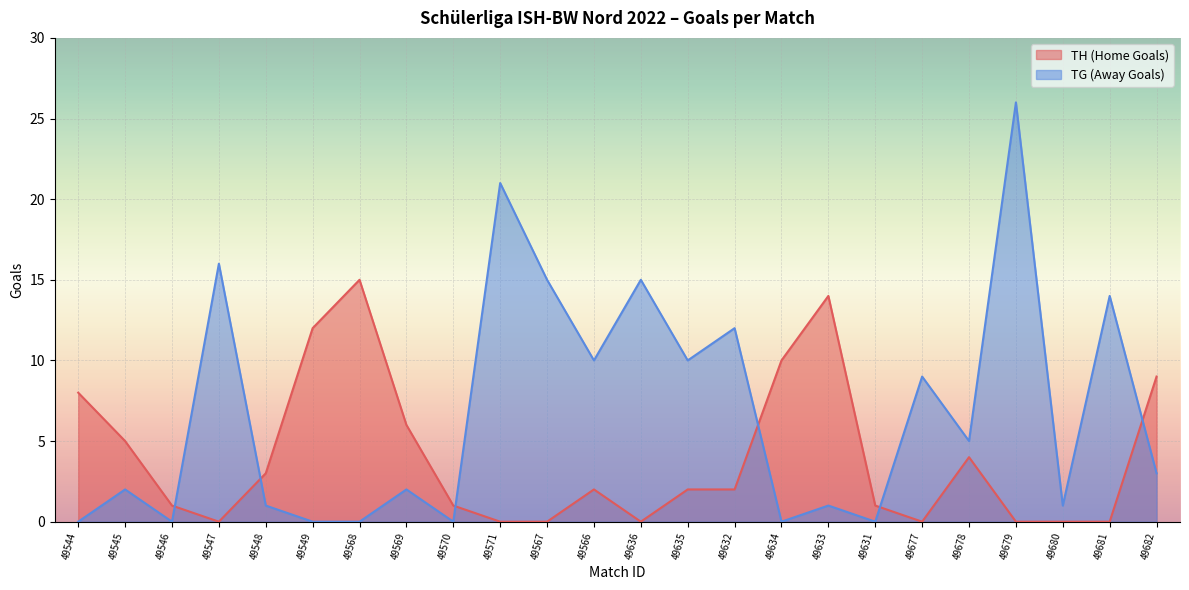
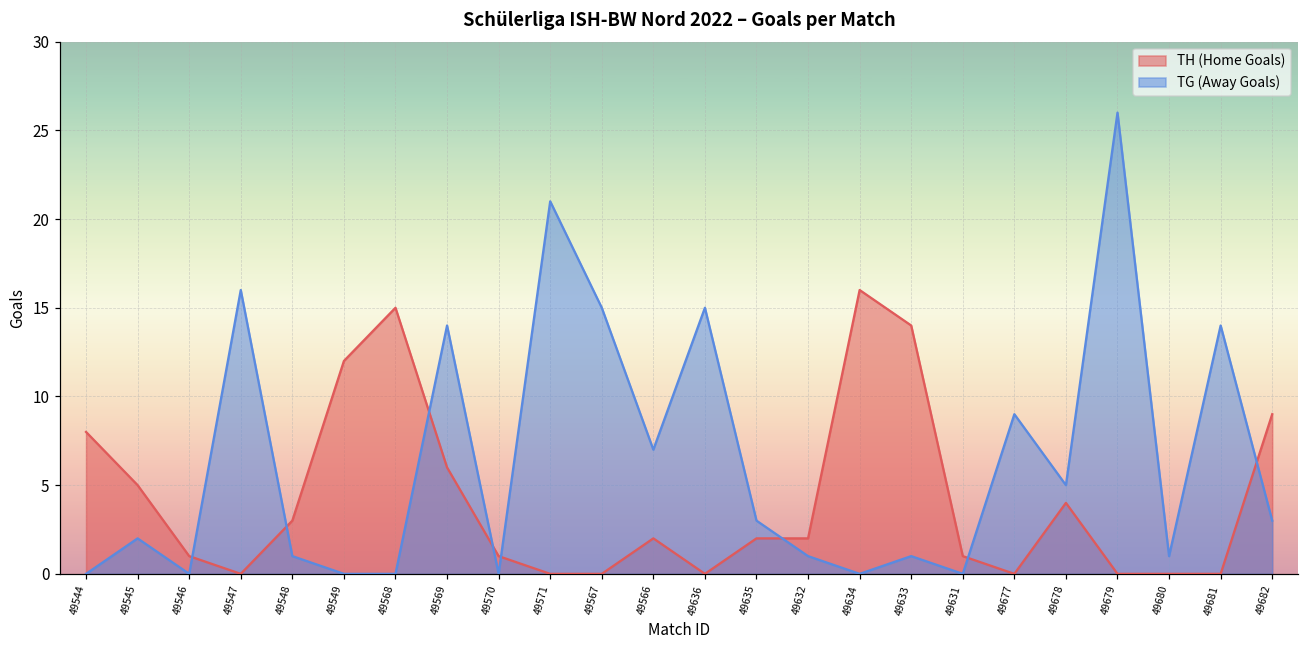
  {
    "TH (Home Goals)": {
      "49544": 8,
      "49545": 5,
      "49546": 1,
      "49547": 0,
      "49548": 3,
      "49549": 12,
      "49568": 15,
      "49569": 6,
      "49570": 1,
      "49571": 0,
      "49567": 0,
      "49566": 2,
      "49636": 0,
      "49635": 2,
      "49632": 2,
-     "49634": 10,
+     "49634": 16,
      "49633": 14,
      "49631": 1,
      "49677": 0,
      "49678": 4,
      "49679": 0,
      "49680": 0,
      "49681": 0,
      "49682": 9
    },
    "TG (Away Goals)": {
      "49544": 0,
      "49545": 2,
      "49546": 0,
      "49547": 16,
      "49548": 1,
      "49549": 0,
      "49568": 0,
-     "49569": 2,
+     "49569": 14,
      "49570": 0,
      "49571": 21,
      "49567": 15,
-     "49566": 10,
+     "49566": 7,
      "49636": 15,
-     "49635": 10,
-     "49632": 12,
+     "49635": 3,
+     "49632": 1,
      "49634": 0,
      "49633": 1,
      "49631": 0,
      "49677": 9,
      "49678": 5,
      "49679": 26,
      "49680": 1,
      "49681": 14,
      "49682": 3
    }
  }
